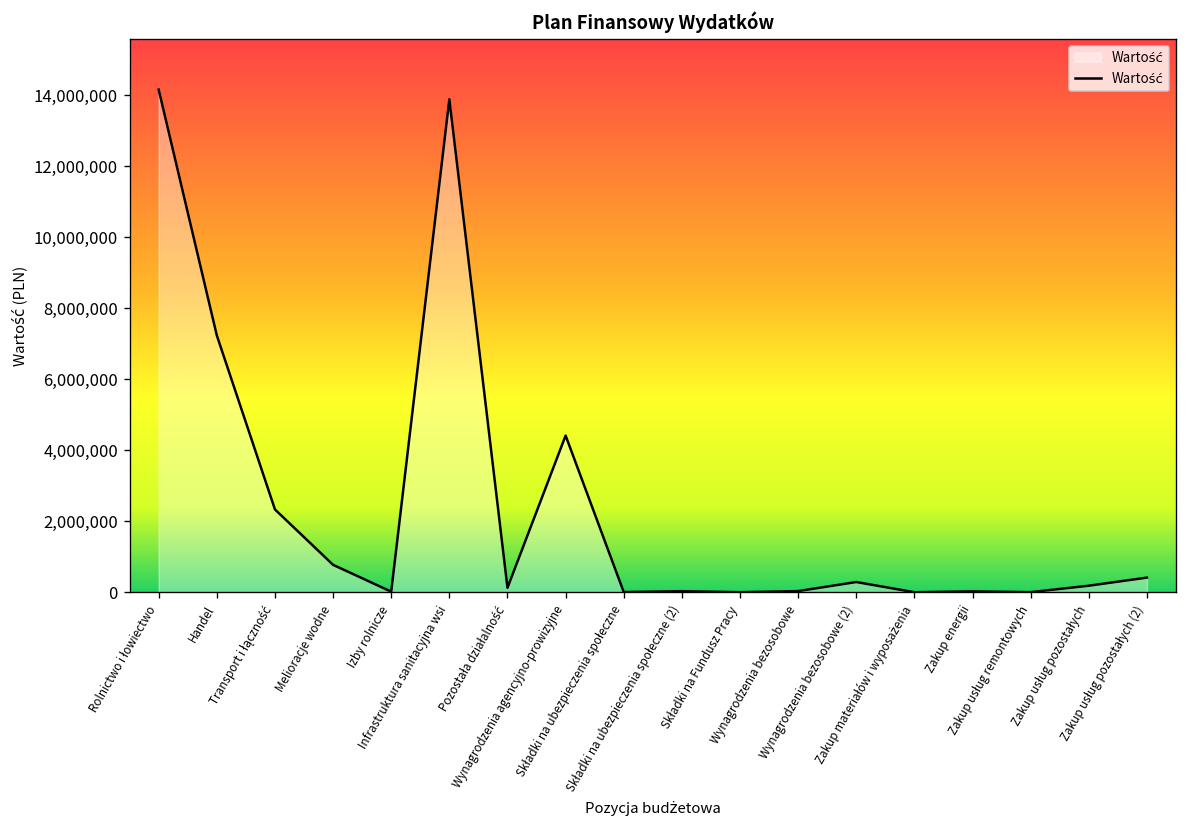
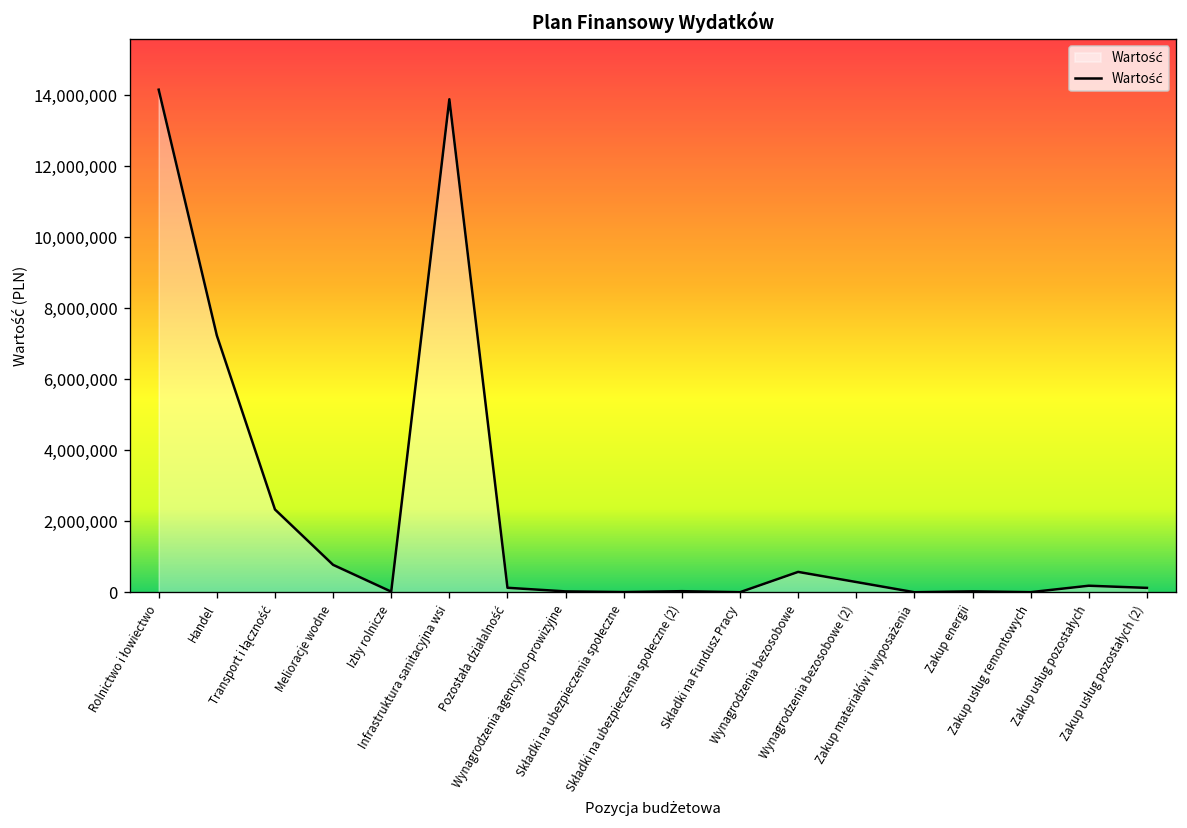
  {
    "Rolnictwo i łowiectwo": "14,200,000",
    "Handel": "7,200,000",
    "Transport i łączność": "2,300,000",
    "Melioracje wodne": "800,000",
    "Izby rolnicze": "0",
    "Infrastruktura sanitacyjna wsi": "13,900,000",
    "Pozostała działalność": "100,000",
-   "Wynagrodzenia agencyjno-prowizyjne": "4,400,000",
+   "Wynagrodzenia agencyjno-prowizyjne": "0",
    "Składki na ubezpieczenia społeczne": "0",
    "Składki na ubezpieczenia społeczne (2)": "0",
    "Składki na Fundusz Pracy": "0",
-   "Wynagrodzenia bezosobowe": "0",
+   "Wynagrodzenia bezosobowe": "600,000",
    "Wynagrodzenia bezosobowe (2)": "300,000",
    "Zakup materiałów i wyposażenia": "0",
    "Zakup energii": "0",
    "Zakup usług remontowych": "0",
    "Zakup usług pozostałych": "200,000",
-   "Zakup usług pozostałych (2)": "400,000"
+   "Zakup usług pozostałych (2)": "100,000"
  }
